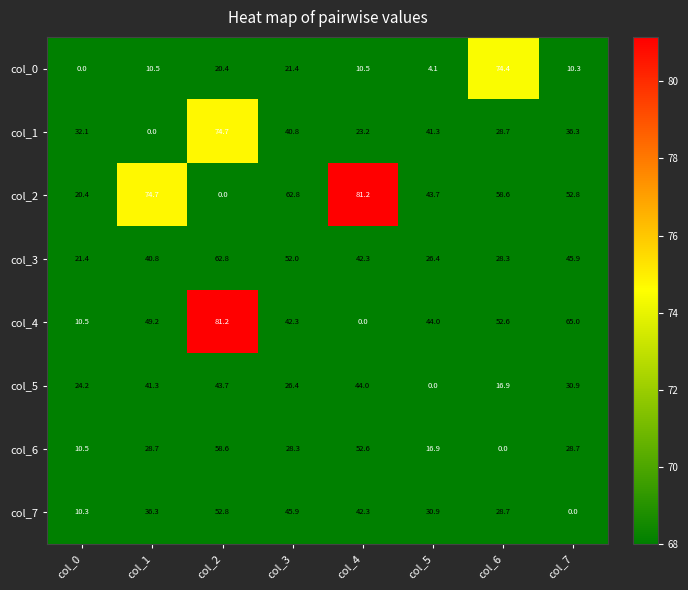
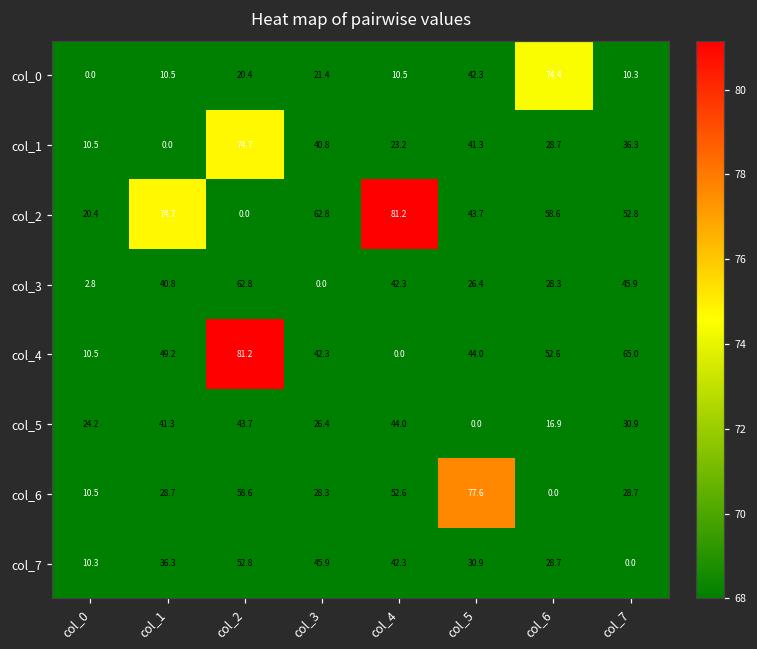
  {
    "col_0": {
      "col_0": 0.0,
      "col_1": 10.5,
      "col_2": 20.4,
      "col_3": 21.4,
      "col_4": 10.5,
-     "col_5": 4.1,
+     "col_5": 42.3,
      "col_6": 74.4,
      "col_7": 10.3
    },
    "col_1": {
-     "col_0": 32.1,
+     "col_0": 10.5,
      "col_1": 0.0,
      "col_2": 74.7,
      "col_3": 40.8,
      "col_4": 23.2,
      "col_5": 41.3,
      "col_6": 28.7,
      "col_7": 36.3
    },
    "col_2": {
      "col_0": 20.4,
      "col_1": 74.7,
      "col_2": 0.0,
      "col_3": 62.8,
      "col_4": 81.2,
      "col_5": 43.7,
      "col_6": 58.6,
      "col_7": 52.8
    },
    "col_3": {
-     "col_0": 21.4,
+     "col_0": 2.8,
      "col_1": 40.8,
      "col_2": 62.8,
-     "col_3": 52.0,
+     "col_3": 0.0,
      "col_4": 42.3,
      "col_5": 26.4,
      "col_6": 28.3,
      "col_7": 45.9
    },
    "col_4": {
      "col_0": 10.5,
      "col_1": 49.2,
      "col_2": 81.2,
      "col_3": 42.3,
      "col_4": 0.0,
      "col_5": 44.0,
      "col_6": 52.6,
      "col_7": 65.0
    },
    "col_5": {
      "col_0": 24.2,
      "col_1": 41.3,
      "col_2": 43.7,
      "col_3": 26.4,
      "col_4": 44.0,
      "col_5": 0.0,
      "col_6": 16.9,
      "col_7": 30.9
    },
    "col_6": {
      "col_0": 10.5,
      "col_1": 28.7,
      "col_2": 58.6,
      "col_3": 28.3,
      "col_4": 52.6,
-     "col_5": 16.9,
+     "col_5": 77.6,
      "col_6": 0.0,
      "col_7": 28.7
    },
    "col_7": {
      "col_0": 10.3,
      "col_1": 36.3,
      "col_2": 52.8,
      "col_3": 45.9,
      "col_4": 42.3,
      "col_5": 30.9,
      "col_6": 28.7,
      "col_7": 0.0
    }
  }
